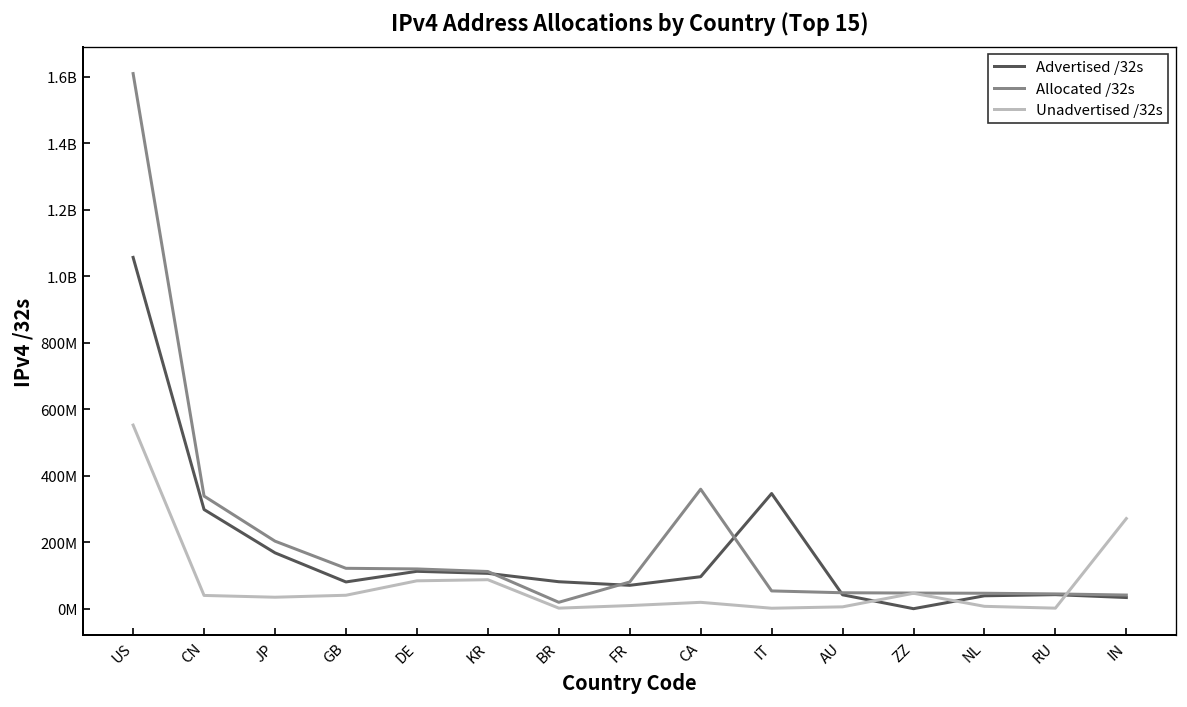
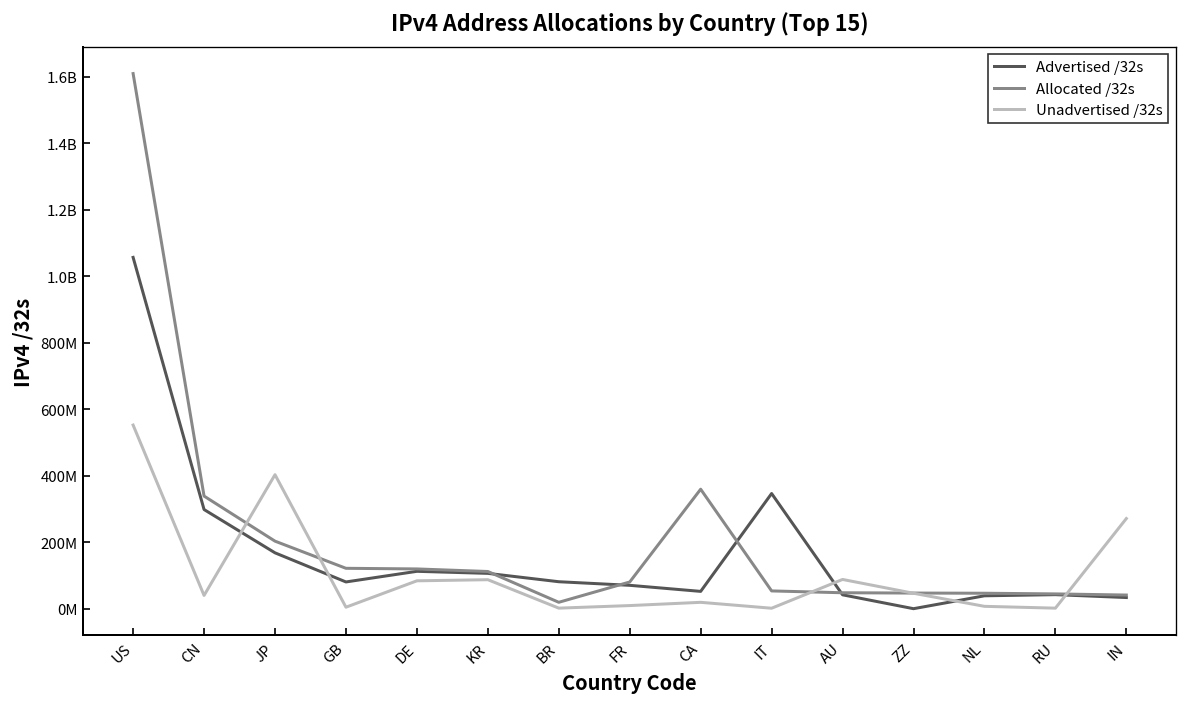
  {
    "Advertised /32s": {
      "US": 1060000000,
      "CN": 300000000,
      "JP": 170000000,
      "GB": 80000000,
      "BR": 80000000,
      "FR": 70000000,
-     "CA": 100000000,
+     "CA": 50000000,
      "IT": 350000000,
      "ZZ": 0
    },
    "Allocated /32s": {
      "US": 1610000000,
      "CN": 340000000,
      "JP": 200000000,
      "GB": 120000000,
      "BR": 20000000,
      "FR": 80000000,
      "CA": 360000000,
      "IT": 50000000
    },
    "Unadvertised /32s": {
      "US": 550000000,
      "CN": 40000000,
-     "JP": 40000000,
-     "GB": 40000000,
+     "JP": 400000000,
+     "GB": 10000000,
      "DE": 80000000,
      "KR": 90000000,
      "BR": 0,
      "FR": 10000000,
      "CA": 20000000,
      "IT": 0,
-     "AU": 10000000,
+     "AU": 90000000,
      "NL": 10000000,
      "RU": 0,
      "IN": 270000000
    }
  }
